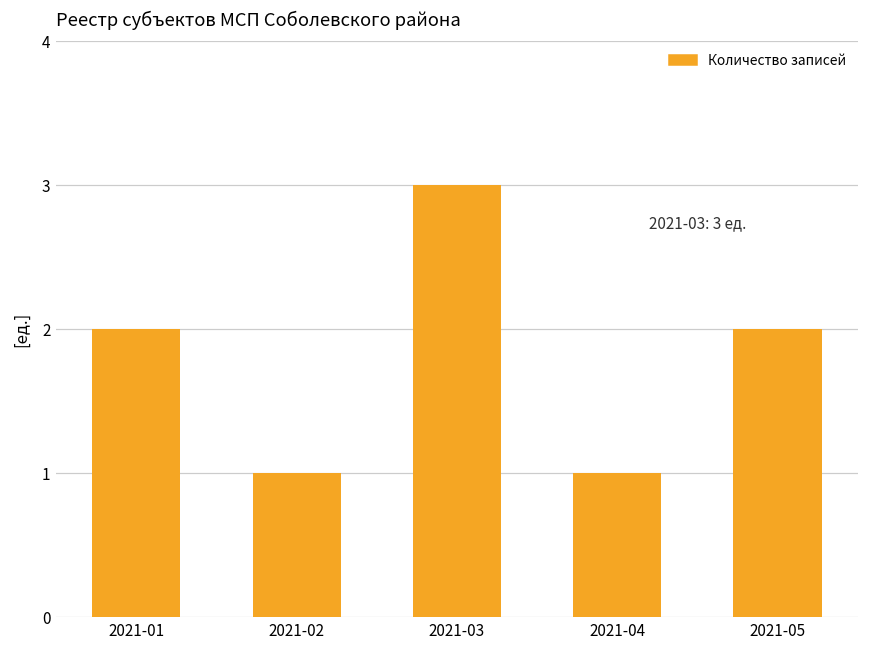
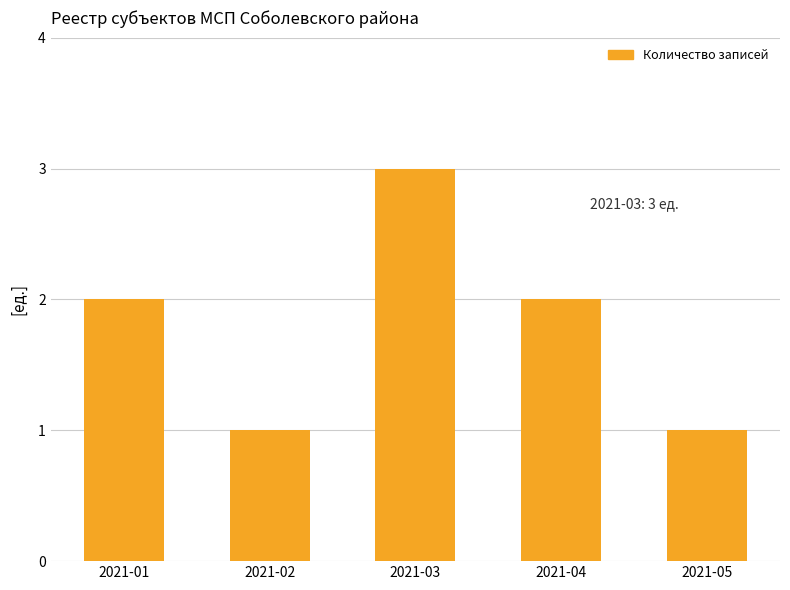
  {
    "2021-01": 2,
    "2021-02": 1,
    "2021-03": 3,
-   "2021-04": 1,
-   "2021-05": 2
+   "2021-04": 2,
+   "2021-05": 1
  }
